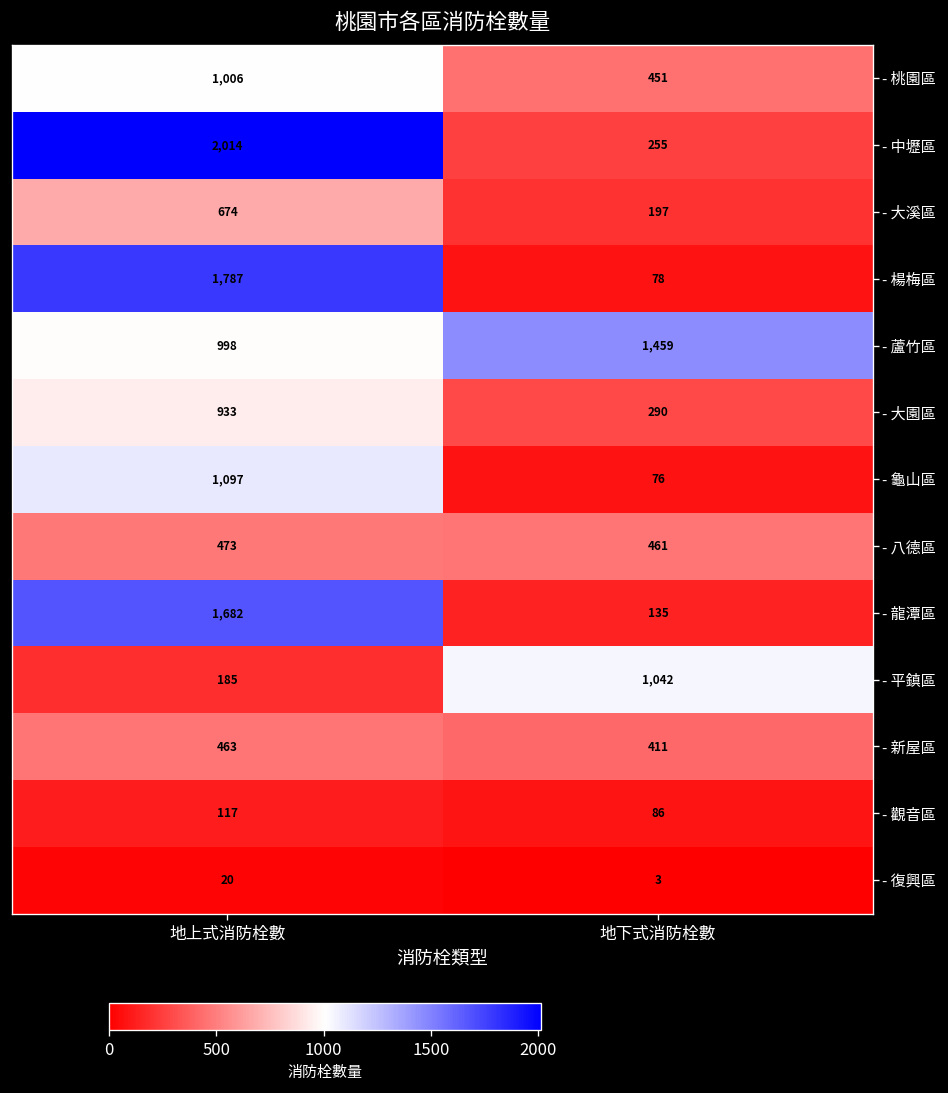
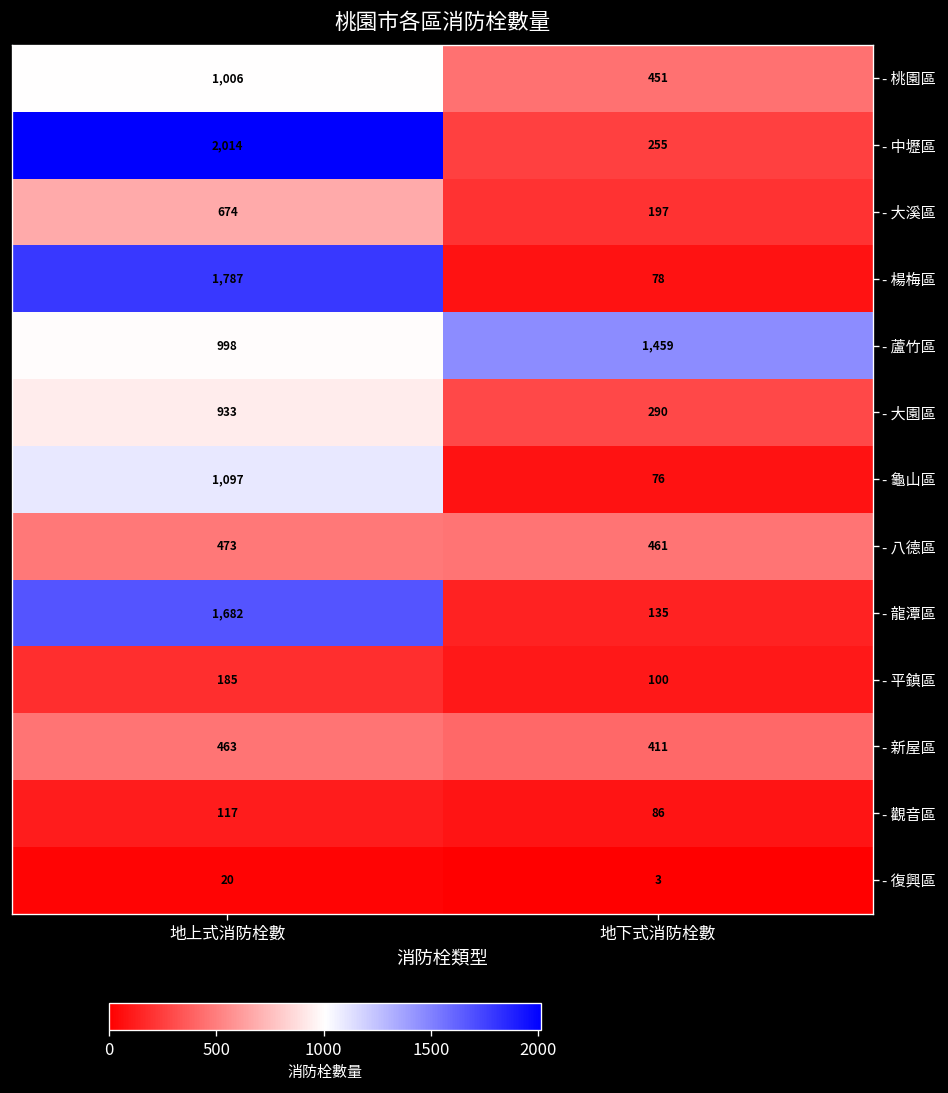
  {
    "- 桃園區": {
      "地上式消防栓數": "1,006",
      "地下式消防栓數": "451"
    },
    "- 中壢區": {
      "地上式消防栓數": "2,014",
      "地下式消防栓數": "255"
    },
    "- 大溪區": {
      "地上式消防栓數": "674",
      "地下式消防栓數": "197"
    },
    "- 楊梅區": {
      "地上式消防栓數": "1,787",
      "地下式消防栓數": "78"
    },
    "- 蘆竹區": {
      "地上式消防栓數": "998",
      "地下式消防栓數": "1,459"
    },
    "- 大園區": {
      "地上式消防栓數": "933",
      "地下式消防栓數": "290"
    },
    "- 龜山區": {
      "地上式消防栓數": "1,097",
      "地下式消防栓數": "76"
    },
    "- 八德區": {
      "地上式消防栓數": "473",
      "地下式消防栓數": "461"
    },
    "- 龍潭區": {
      "地上式消防栓數": "1,682",
      "地下式消防栓數": "135"
    },
    "- 平鎮區": {
      "地上式消防栓數": "185",
-     "地下式消防栓數": "1,042"
+     "地下式消防栓數": "100"
    },
    "- 新屋區": {
      "地上式消防栓數": "463",
      "地下式消防栓數": "411"
    },
    "- 觀音區": {
      "地上式消防栓數": "117",
      "地下式消防栓數": "86"
    },
    "- 復興區": {
      "地上式消防栓數": "20",
      "地下式消防栓數": "3"
    }
  }
